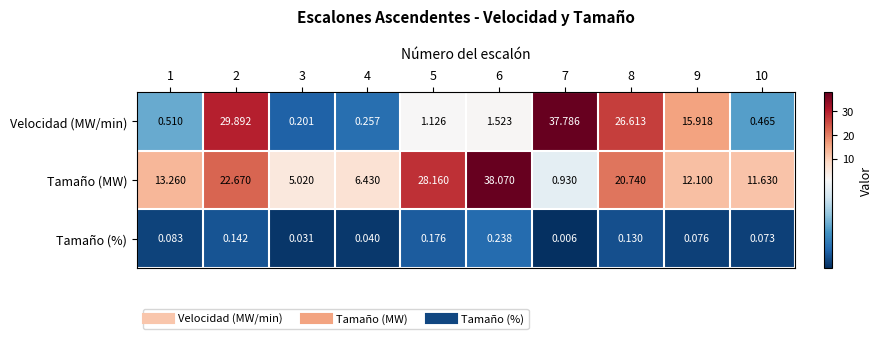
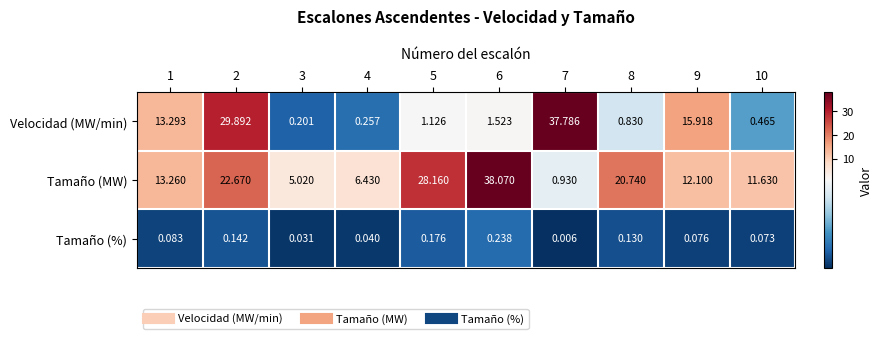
  {
    "Velocidad (MW/min)": {
-     "1": 0.510,
+     "1": 13.293,
      "2": 29.892,
      "3": 0.201,
      "4": 0.257,
      "5": 1.126,
      "6": 1.523,
      "7": 37.786,
-     "8": 26.613,
+     "8": 0.830,
      "9": 15.918,
      "10": 0.465
    },
    "Tamaño (MW)": {
      "1": 13.260,
      "2": 22.670,
      "3": 5.020,
      "4": 6.430,
      "5": 28.160,
      "6": 38.070,
      "7": 0.930,
      "8": 20.740,
      "9": 12.100,
      "10": 11.630
    },
    "Tamaño (%)": {
      "1": 0.083,
      "2": 0.142,
      "3": 0.031,
      "4": 0.040,
      "5": 0.176,
      "6": 0.238,
      "7": 0.006,
      "8": 0.130,
      "9": 0.076,
      "10": 0.073
    }
  }
